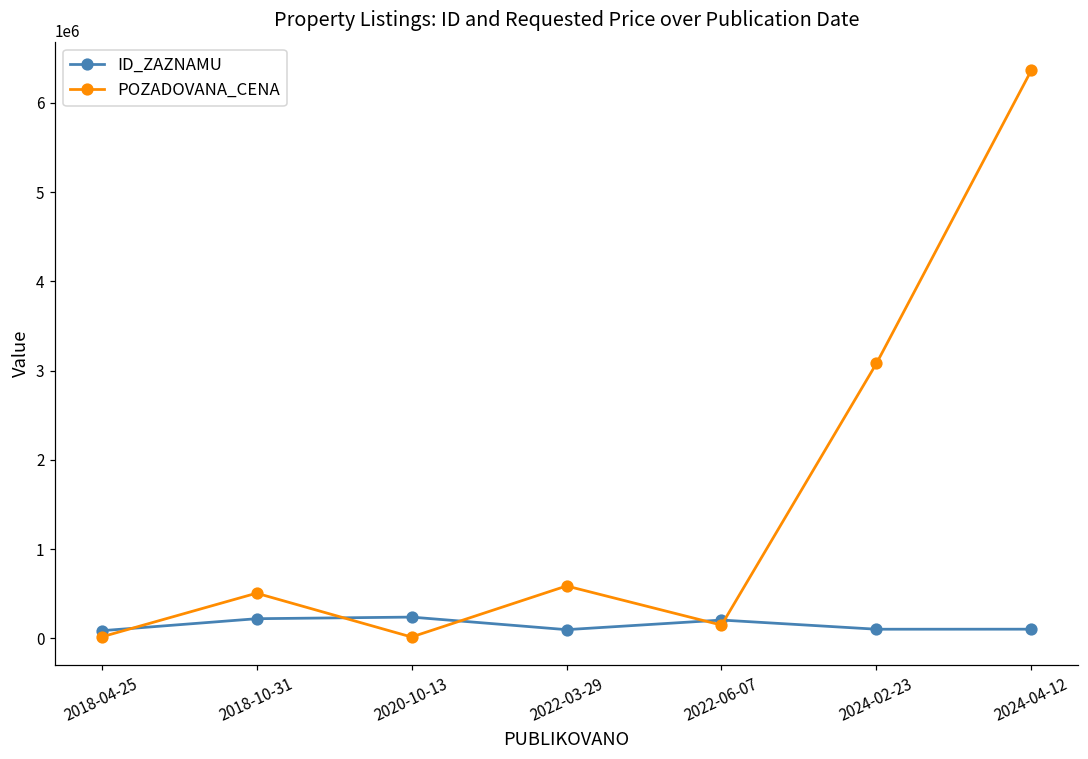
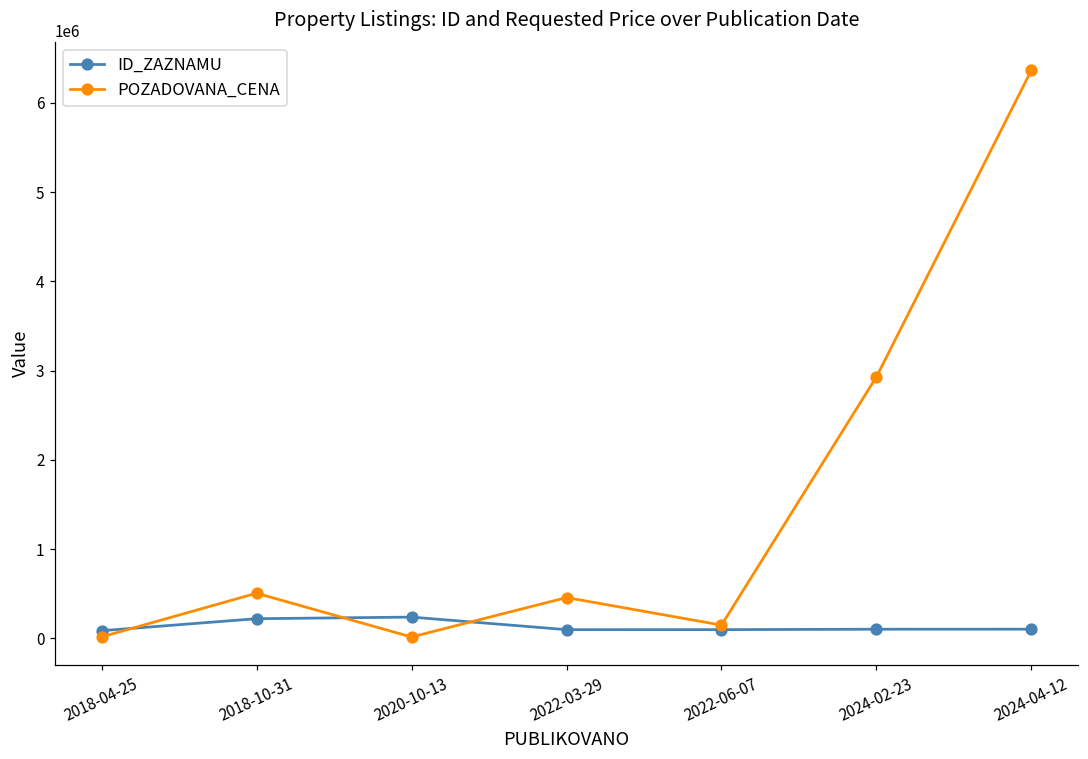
  {
    "ID_ZAZNAMU": {
      "2018-04-25": 100000,
      "2018-10-31": 200000,
      "2020-10-13": 200000,
      "2022-03-29": 100000,
-     "2022-06-07": 200000,
+     "2022-06-07": 100000,
      "2024-02-23": 100000,
      "2024-04-12": 100000
    },
    "POZADOVANA_CENA": {
      "2018-04-25": 0,
      "2018-10-31": 500000,
      "2020-10-13": 0,
-     "2022-03-29": 600000,
+     "2022-03-29": 500000,
      "2022-06-07": 100000,
-     "2024-02-23": 3100000,
+     "2024-02-23": 2900000,
      "2024-04-12": 6400000
    }
  }
